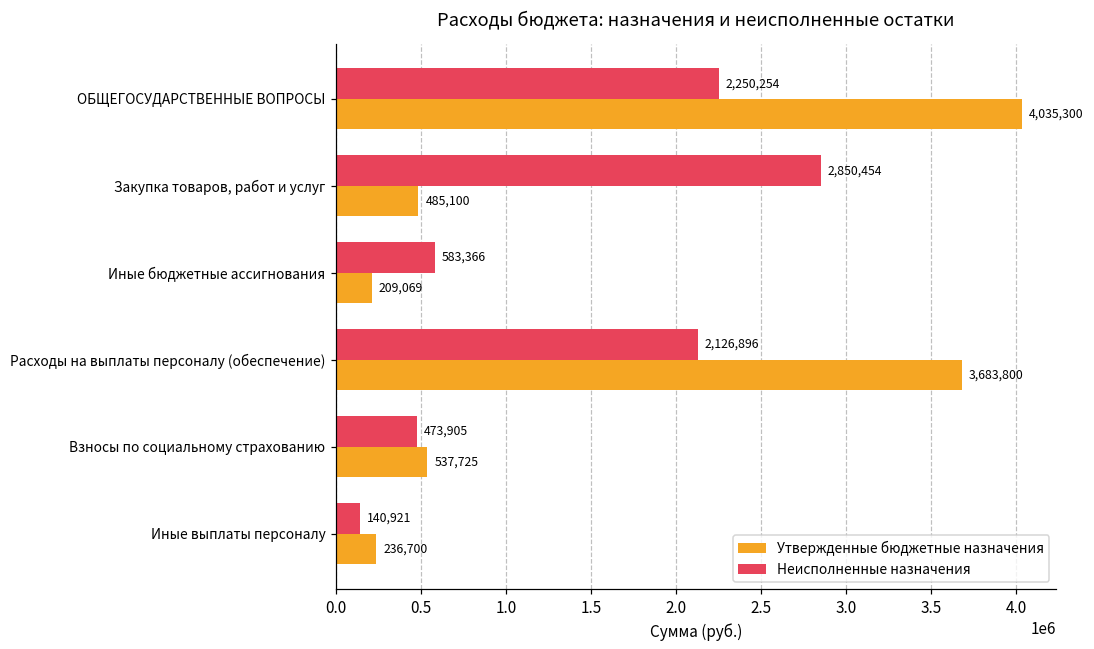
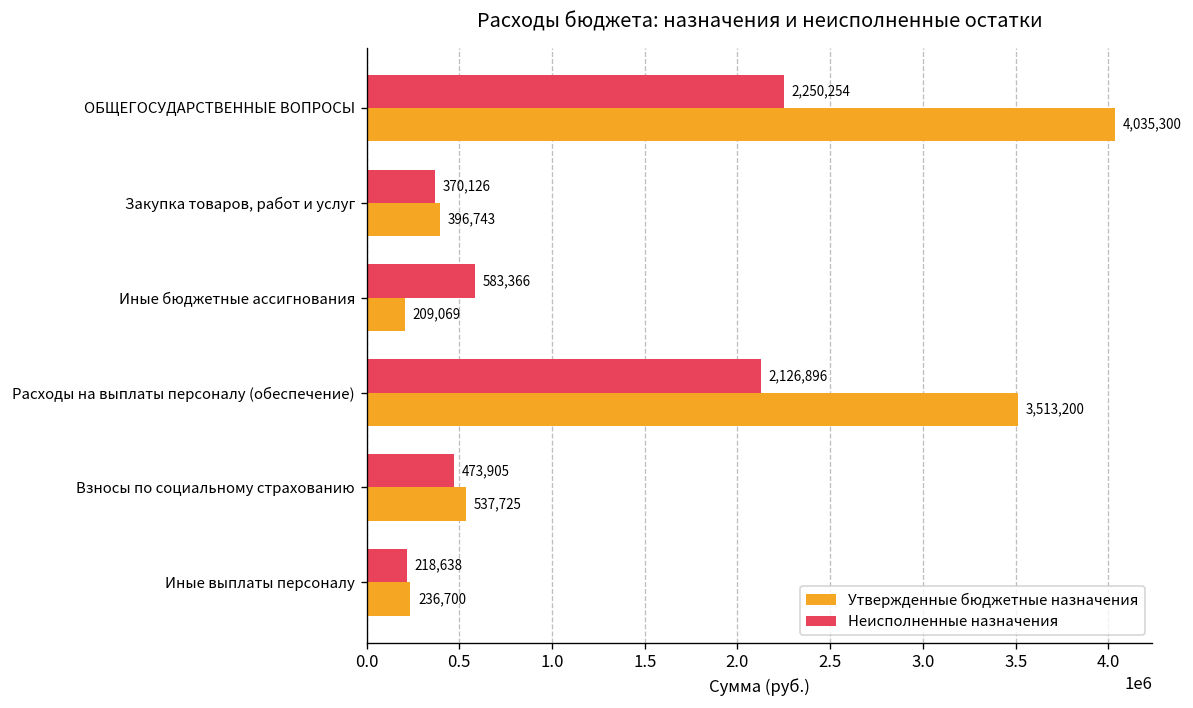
  {
    "Утвержденные бюджетные назначения": {
      "ОБЩЕГОСУДАРСТВЕННЫЕ ВОПРОСЫ": "4,035,300",
-     "Закупка товаров, работ и услуг": "485,100",
+     "Закупка товаров, работ и услуг": "396,743",
      "Иные бюджетные ассигнования": "209,069",
-     "Расходы на выплаты персоналу (обеспечение)": "3,683,800",
+     "Расходы на выплаты персоналу (обеспечение)": "3,513,200",
      "Взносы по социальному страхованию": "537,725",
      "Иные выплаты персоналу": "236,700"
    },
    "Неисполненные назначения": {
      "ОБЩЕГОСУДАРСТВЕННЫЕ ВОПРОСЫ": "2,250,254",
-     "Закупка товаров, работ и услуг": "2,850,454",
+     "Закупка товаров, работ и услуг": "370,126",
      "Иные бюджетные ассигнования": "583,366",
      "Расходы на выплаты персоналу (обеспечение)": "2,126,896",
      "Взносы по социальному страхованию": "473,905",
-     "Иные выплаты персоналу": "140,921"
+     "Иные выплаты персоналу": "218,638"
    }
  }
